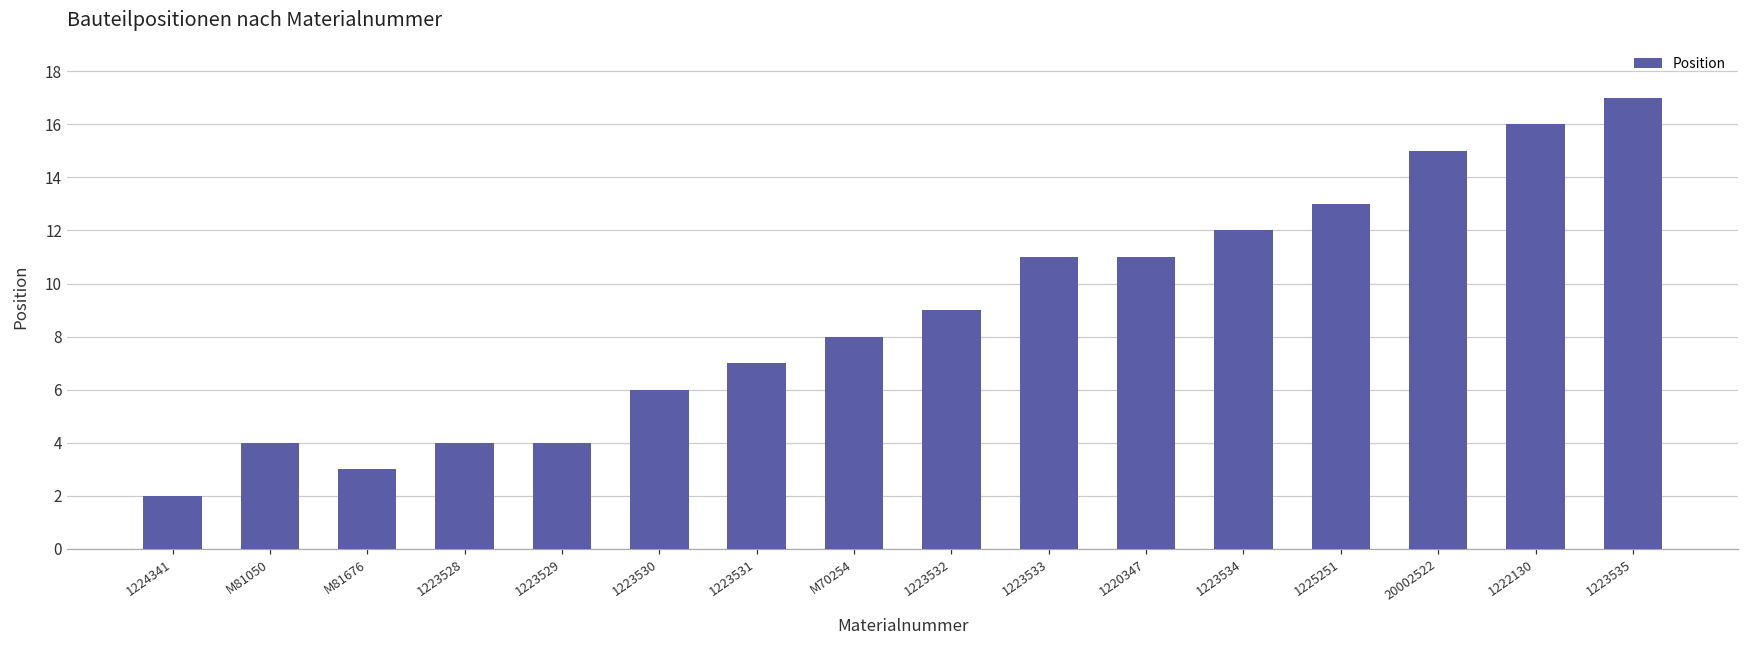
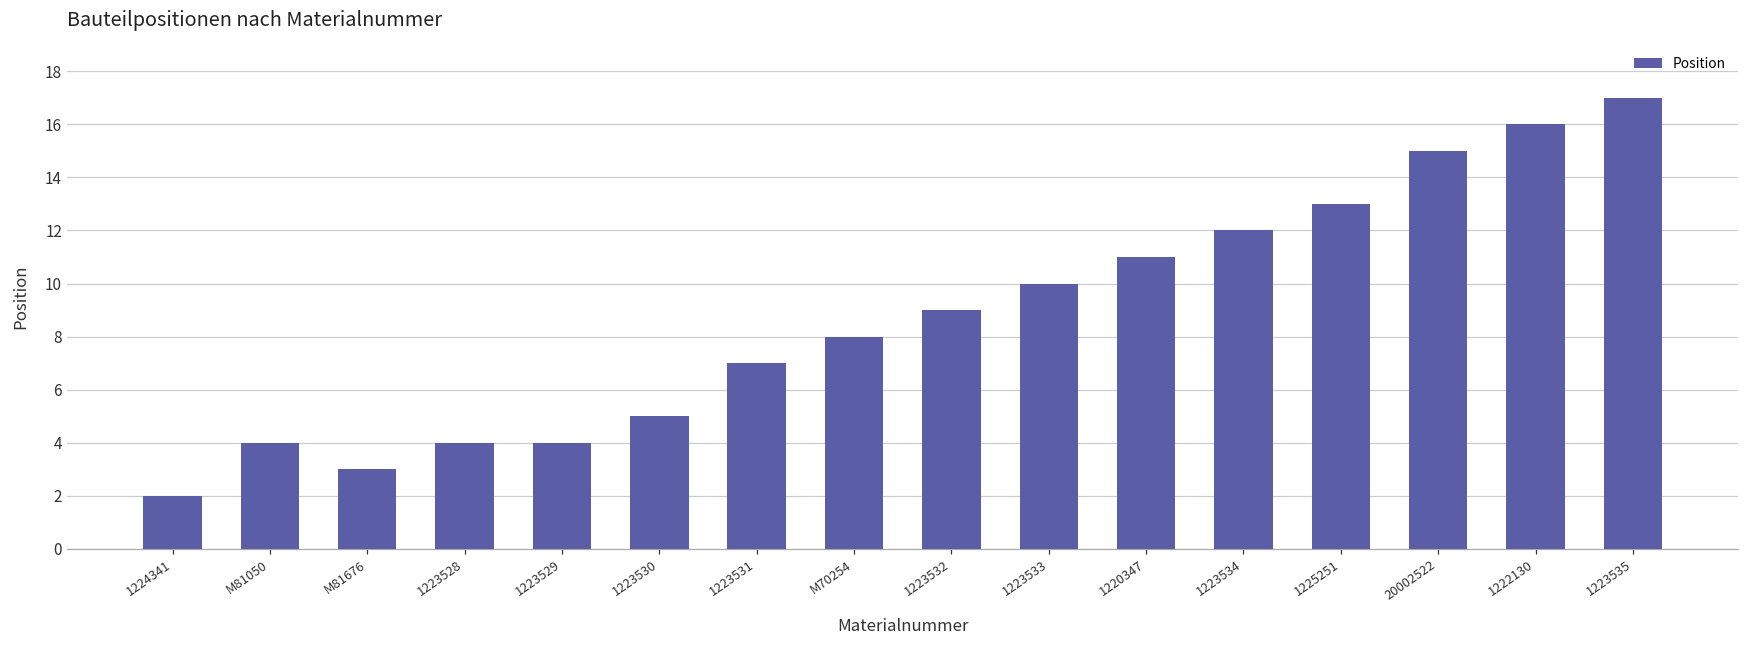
  {
    "1224341": 2,
    "M81050": 4,
    "M81676": 3,
    "1223528": 4,
    "1223529": 4,
-   "1223530": 6,
+   "1223530": 5,
    "1223531": 7,
    "M70254": 8,
    "1223532": 9,
-   "1223533": 11,
+   "1223533": 10,
    "1220347": 11,
    "1223534": 12,
    "1225251": 13,
    "20002522": 15,
    "1222130": 16,
    "1223535": 17
  }
